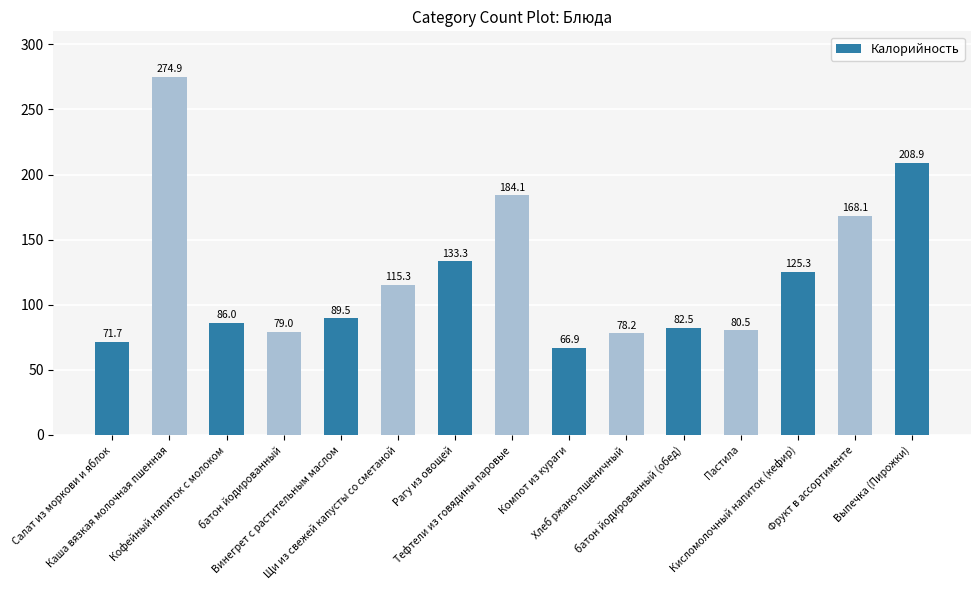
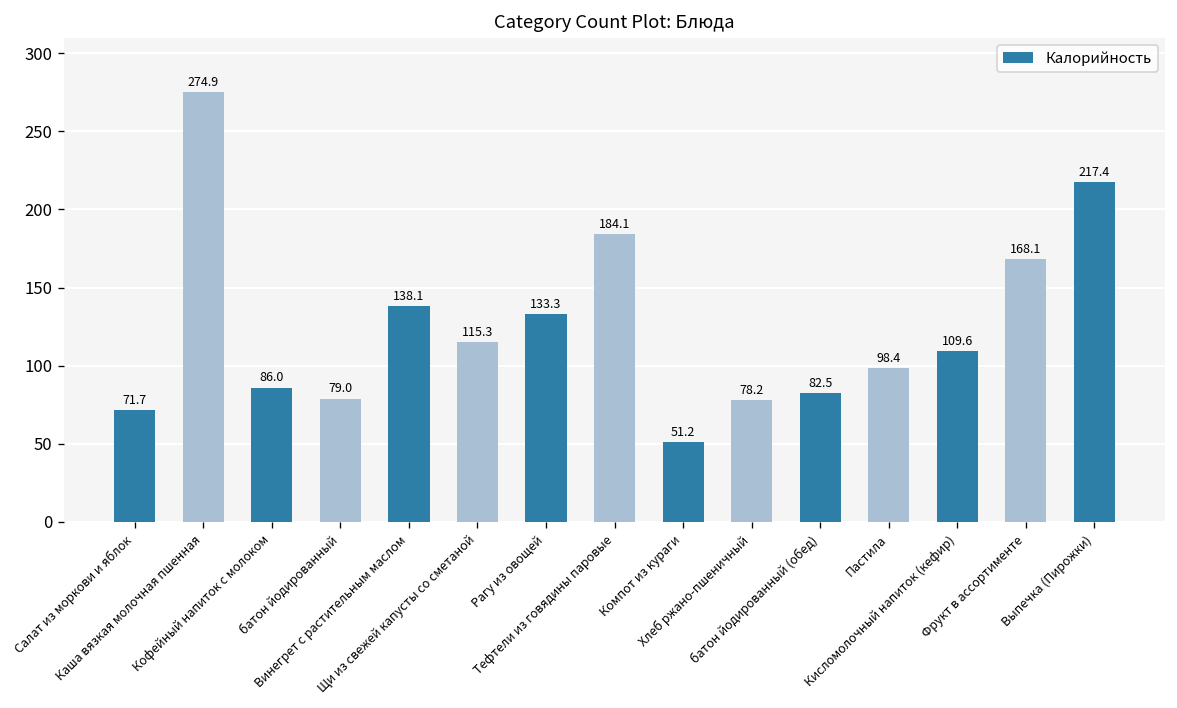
  {
    "Салат из моркови и яблок": 71.7,
    "Каша вязкая молочная пшенная": 274.9,
    "Кофейный напиток с молоком": 86.0,
    "батон йодированный": 79.0,
-   "Винегрет с растительным маслом": 89.5,
+   "Винегрет с растительным маслом": 138.1,
    "Щи из свежей капусты со сметаной": 115.3,
    "Рагу из овощей": 133.3,
    "Тефтели из говядины паровые": 184.1,
-   "Компот из кураги": 66.9,
+   "Компот из кураги": 51.2,
    "Хлеб ржано-пшеничный": 78.2,
    "батон йодированный (обед)": 82.5,
-   "Пастила": 80.5,
-   "Кисломолочный напиток (кефир)": 125.3,
+   "Пастила": 98.4,
+   "Кисломолочный напиток (кефир)": 109.6,
    "Фрукт в ассортименте": 168.1,
-   "Выпечка (Пирожки)": 208.9
+   "Выпечка (Пирожки)": 217.4
  }
